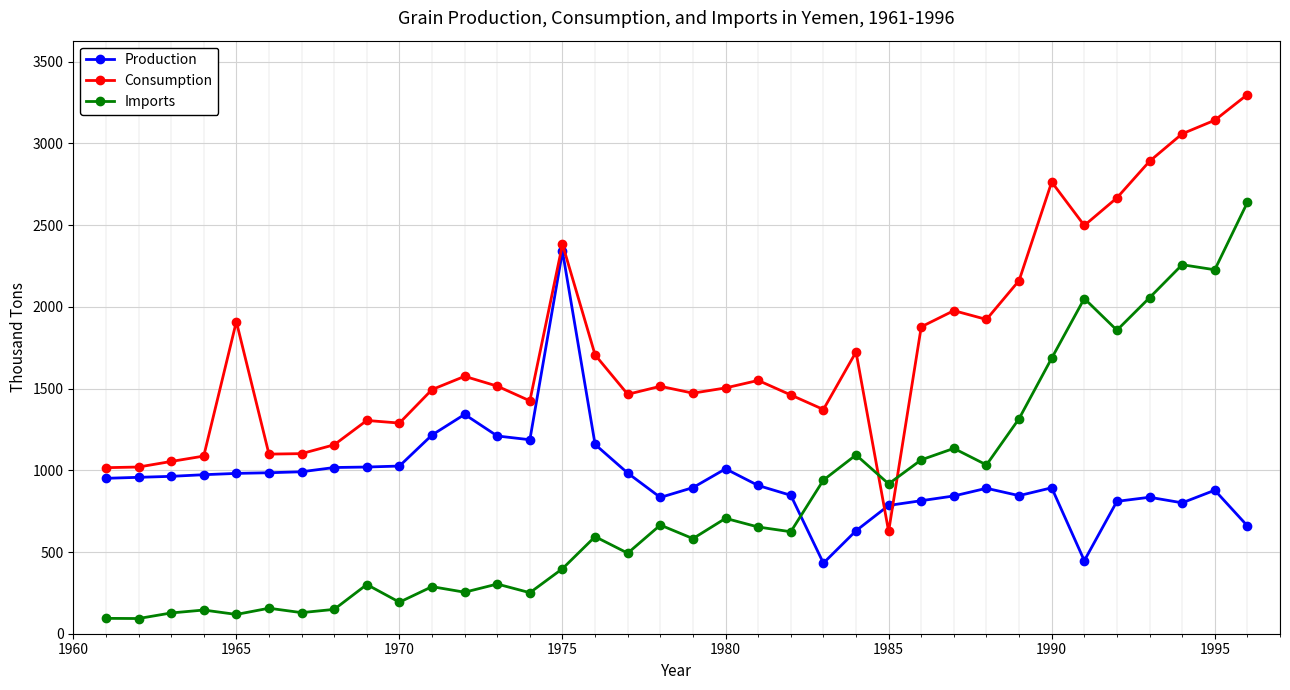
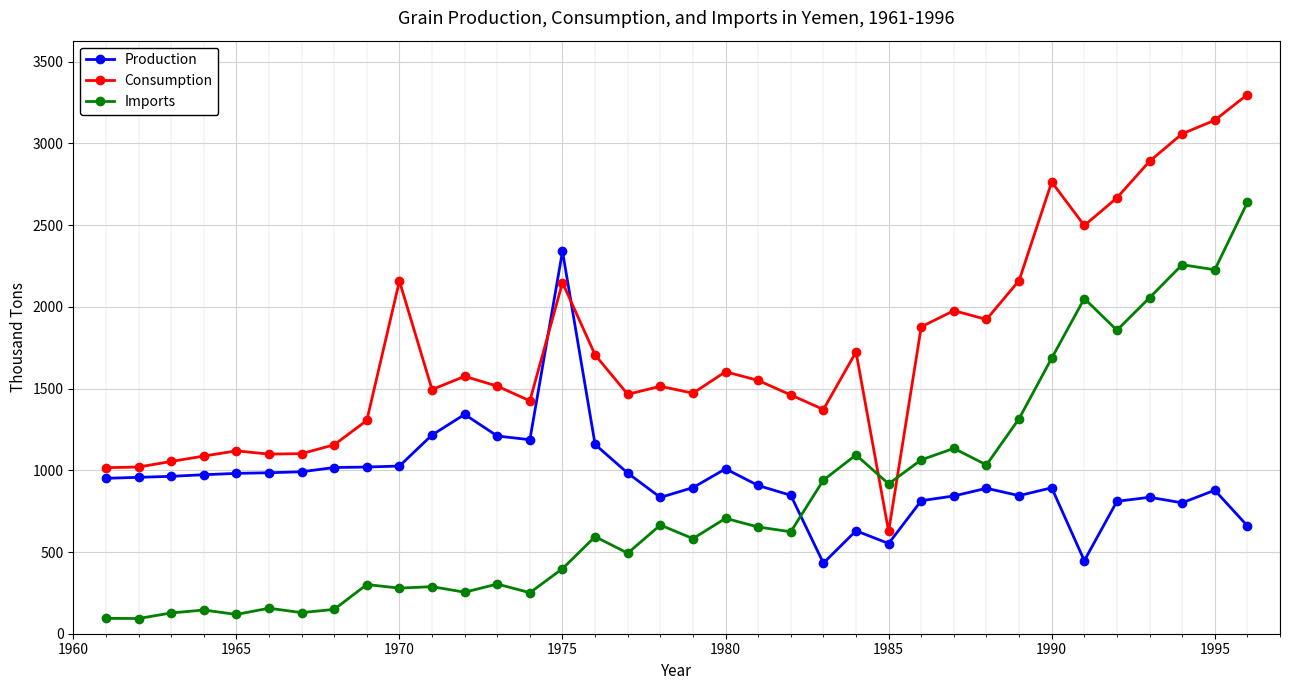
  {
    "Production": {
      "1965": 980,
      "1970": 1030,
      "1975": 2340,
      "1980": 1010,
-     "1985": 790,
+     "1985": 550,
      "1990": 890,
      "1995": 880
    },
    "Consumption": {
-     "1965": 1910,
-     "1970": 1290,
-     "1975": 2380,
-     "1980": 1500,
+     "1965": 1120,
+     "1970": 2160,
+     "1975": 2150,
+     "1980": 1600,
      "1985": 630,
      "1990": 2760,
      "1995": 3140
    },
    "Imports": {
      "1965": 120,
-     "1970": 190,
+     "1970": 280,
      "1975": 400,
      "1980": 710,
      "1985": 920,
      "1990": 1690,
      "1995": 2230
    }
  }
